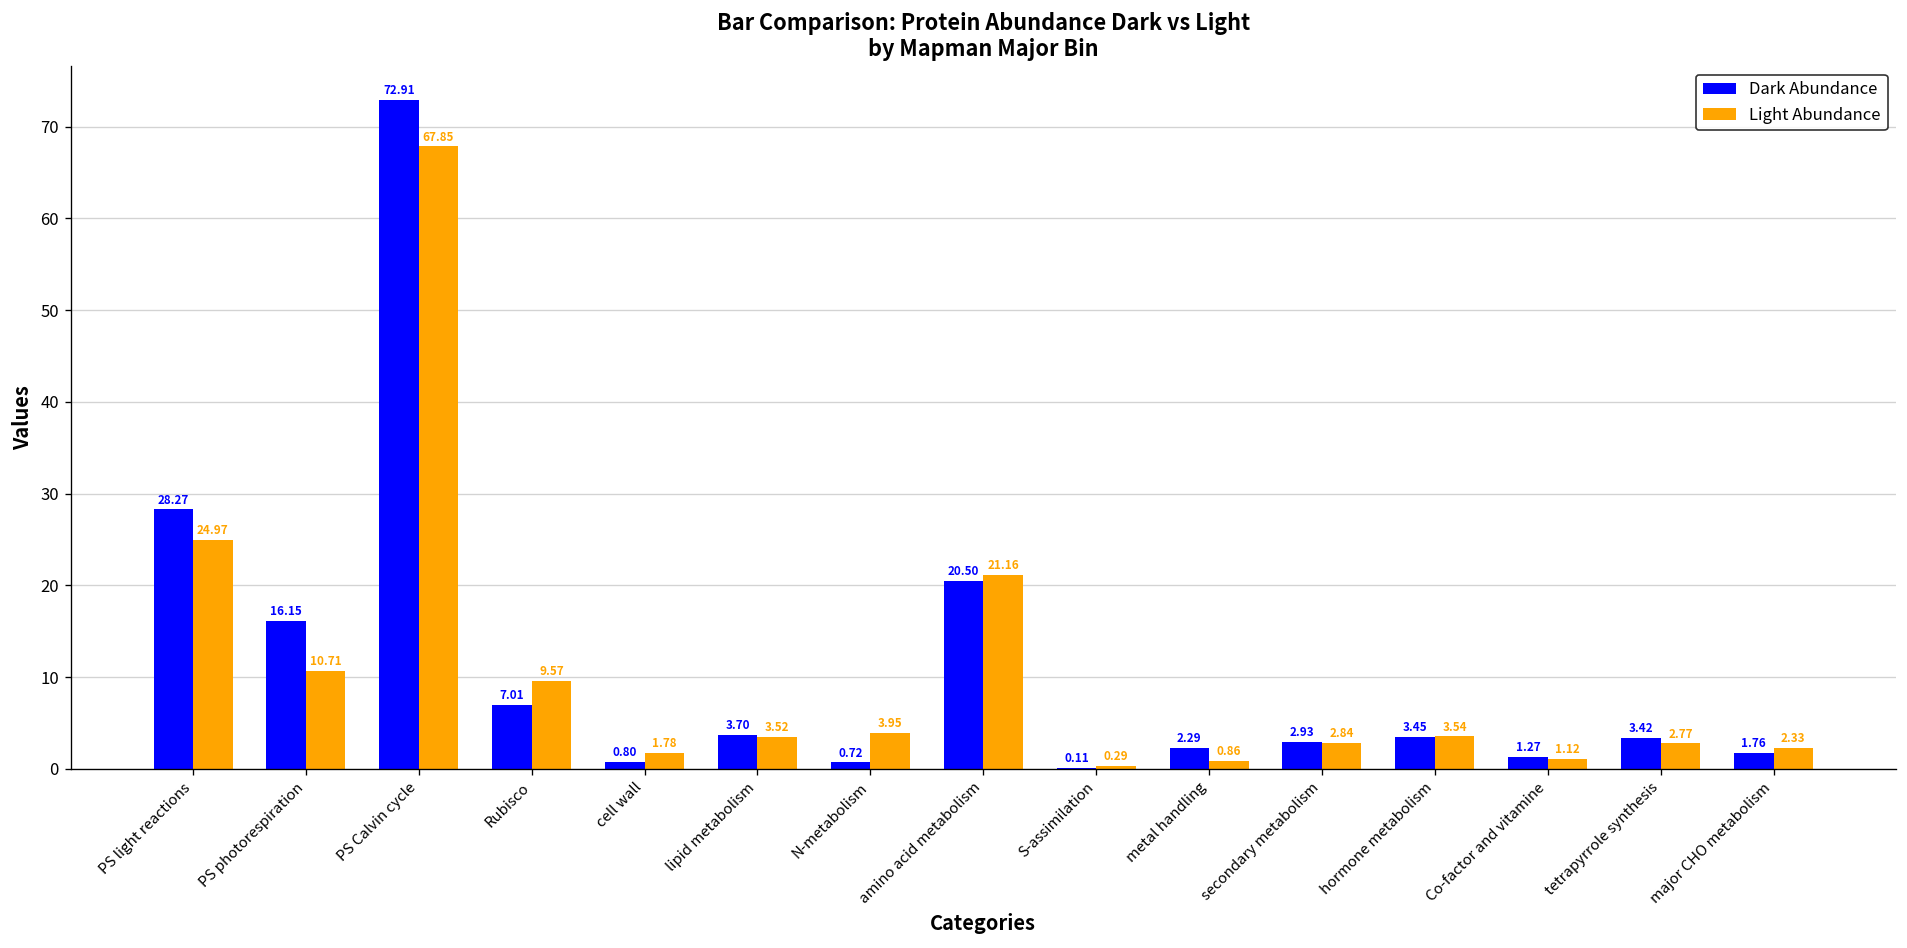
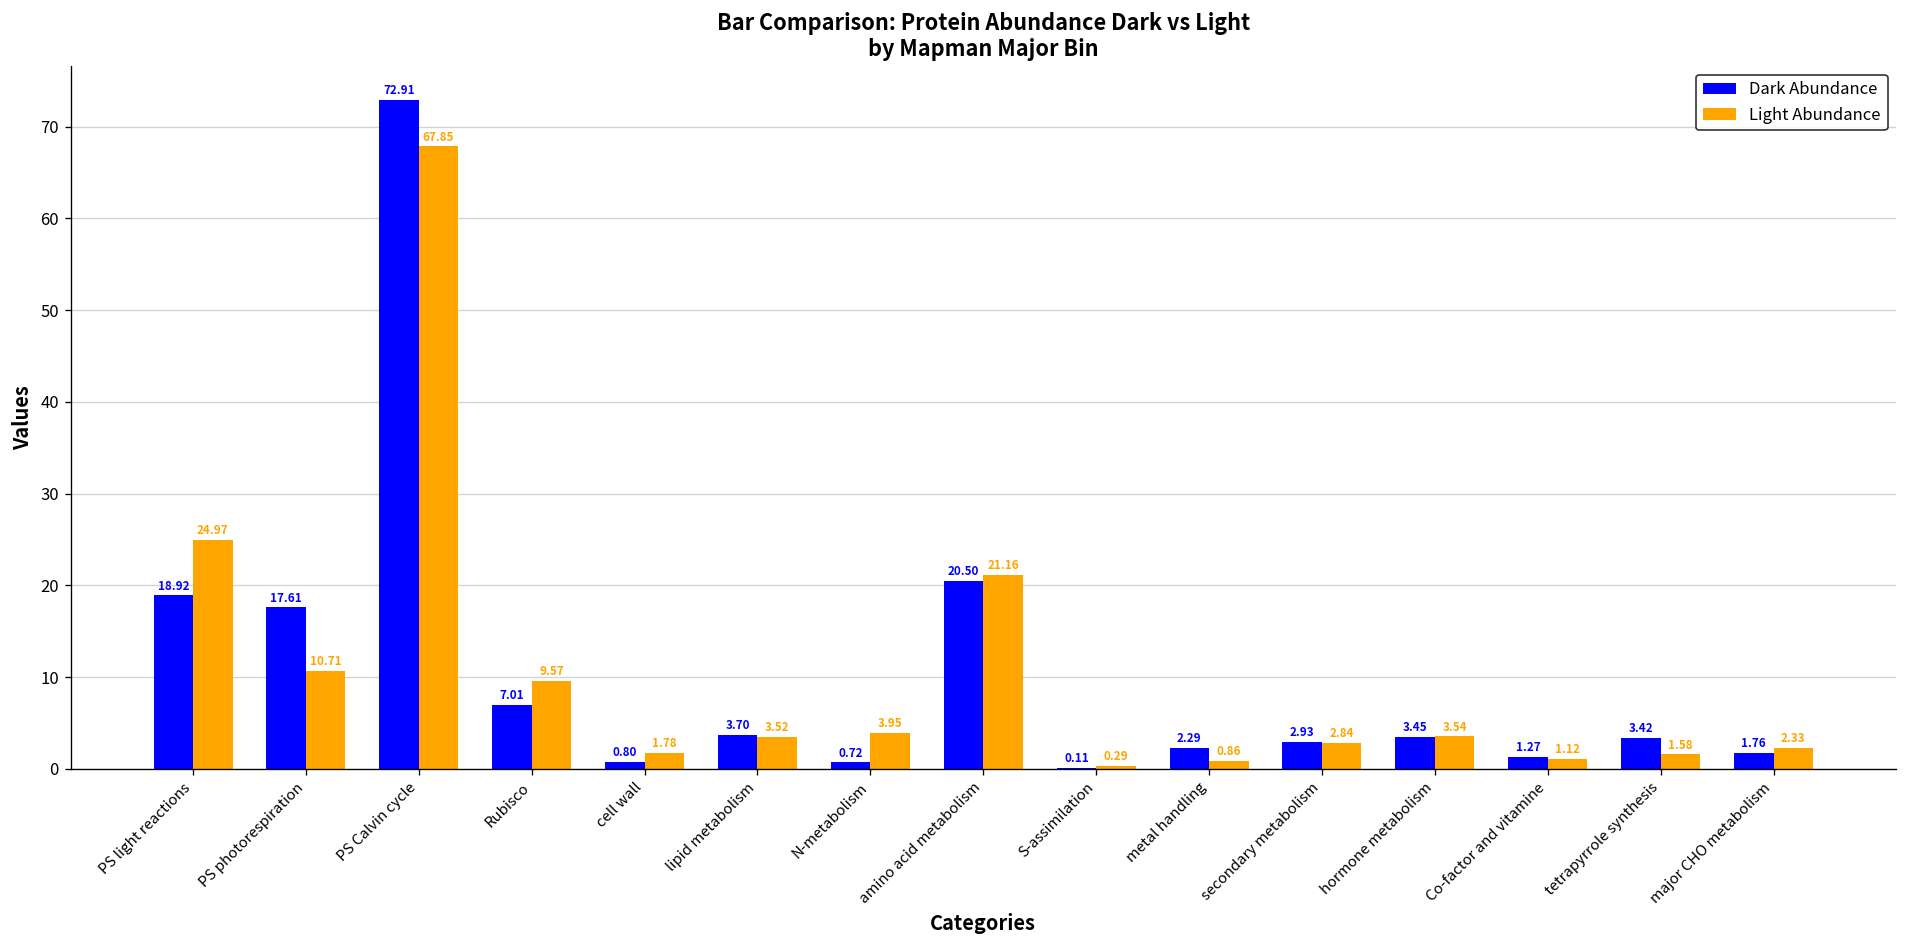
  {
    "Dark Abundance": {
-     "PS light reactions": 28.27,
-     "PS photorespiration": 16.15,
+     "PS light reactions": 18.92,
+     "PS photorespiration": 17.61,
      "PS Calvin cycle": 72.91,
      "Rubisco": 7.01,
      "cell wall": 0.80,
      "lipid metabolism": 3.70,
      "N-metabolism": 0.72,
      "amino acid metabolism": 20.50,
      "S-assimilation": 0.11,
      "metal handling": 2.29,
      "secondary metabolism": 2.93,
      "hormone metabolism": 3.45,
      "Co-factor and vitamine": 1.27,
      "tetrapyrrole synthesis": 3.42,
      "major CHO metabolism": 1.76
    },
    "Light Abundance": {
      "PS light reactions": 24.97,
      "PS photorespiration": 10.71,
      "PS Calvin cycle": 67.85,
      "Rubisco": 9.57,
      "cell wall": 1.78,
      "lipid metabolism": 3.52,
      "N-metabolism": 3.95,
      "amino acid metabolism": 21.16,
      "S-assimilation": 0.29,
      "metal handling": 0.86,
      "secondary metabolism": 2.84,
      "hormone metabolism": 3.54,
      "Co-factor and vitamine": 1.12,
-     "tetrapyrrole synthesis": 2.77,
+     "tetrapyrrole synthesis": 1.58,
      "major CHO metabolism": 2.33
    }
  }
